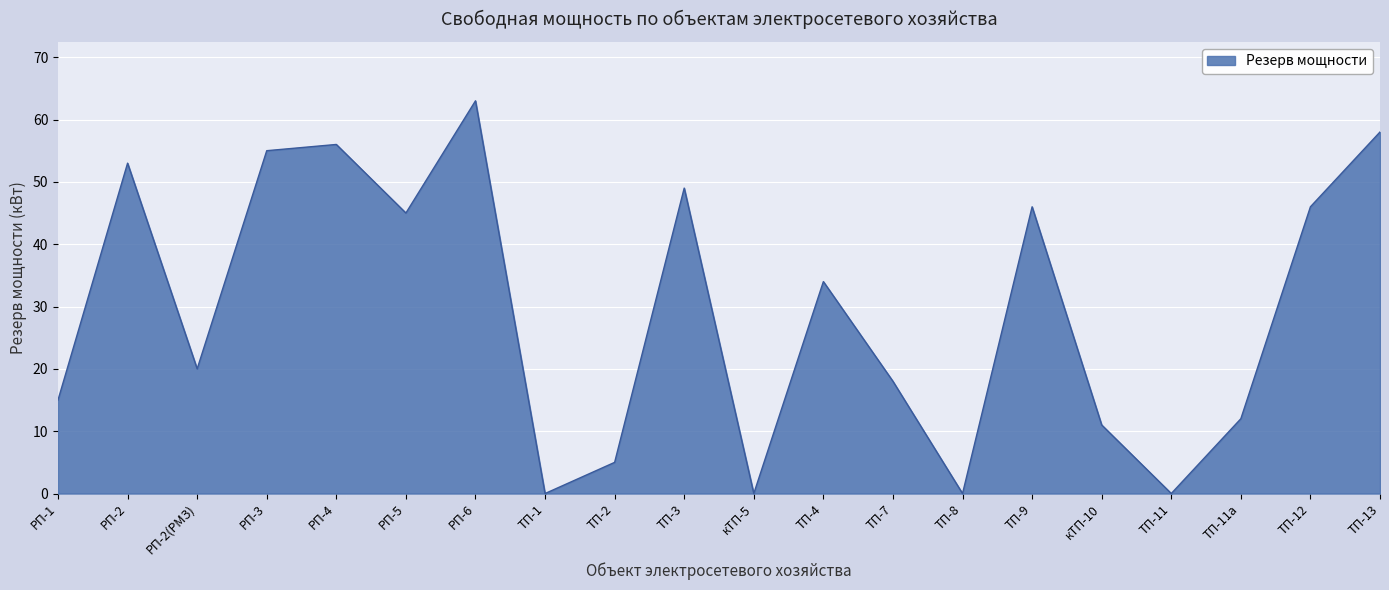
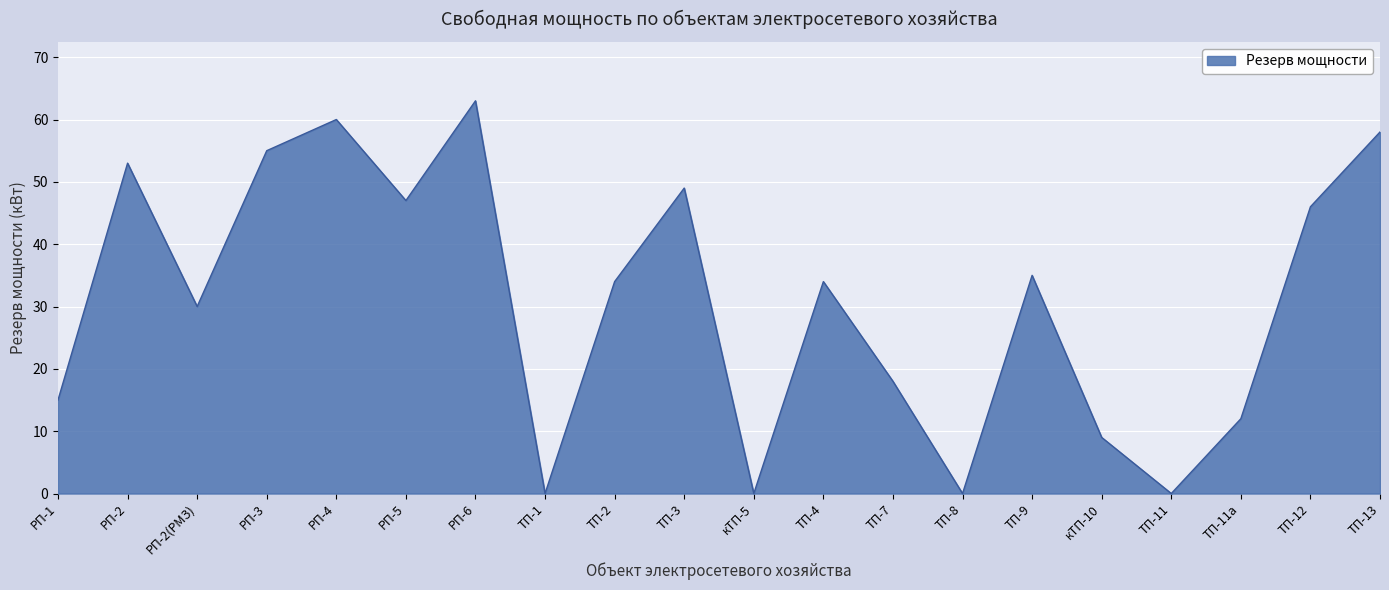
  {
    "РП-1": 15,
    "РП-2": 53,
-   "РП-2(РМЗ)": 20,
+   "РП-2(РМЗ)": 30,
    "РП-3": 55,
-   "РП-4": 56,
-   "РП-5": 45,
+   "РП-4": 60,
+   "РП-5": 47,
    "РП-6": 63,
    "ТП-1": 0,
-   "ТП-2": 5,
+   "ТП-2": 34,
    "ТП-3": 49,
    "кТП-5": 0,
    "ТП-4": 34,
    "ТП-7": 18,
    "ТП-8": 0,
-   "ТП-9": 46,
-   "кТП-10": 11,
+   "ТП-9": 35,
+   "кТП-10": 9,
    "ТП-11": 0,
    "ТП-11а": 12,
    "ТП-12": 46,
    "ТП-13": 58
  }
